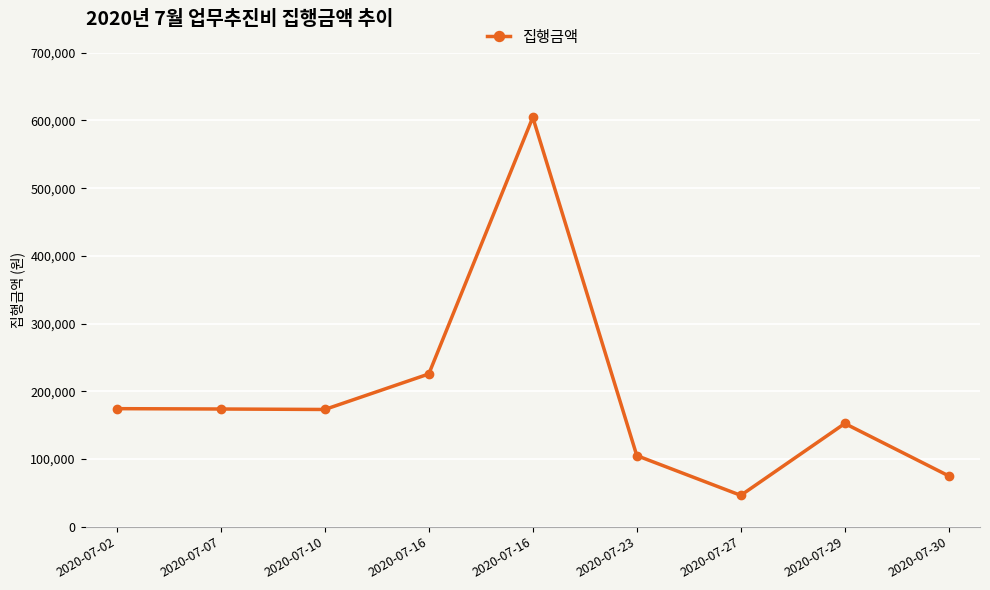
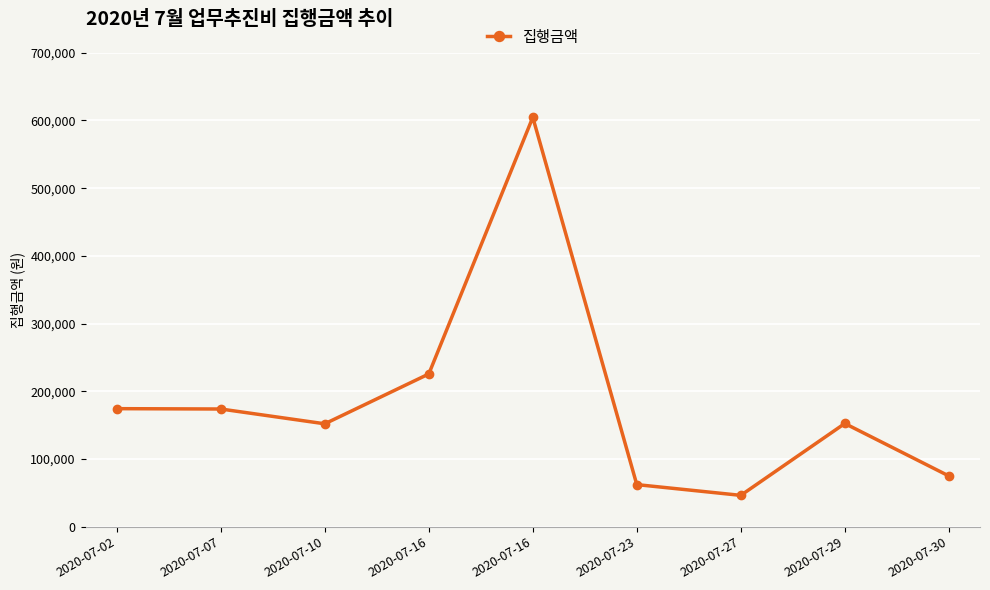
  {
    "2020-07-02": "170,000",
    "2020-07-07": "170,000",
-   "2020-07-10": "170,000",
-   "2020-07-23": "110,000",
+   "2020-07-10": "150,000",
+   "2020-07-23": "60,000",
    "2020-07-27": "50,000",
    "2020-07-29": "150,000",
    "2020-07-30": "80,000"
  }
